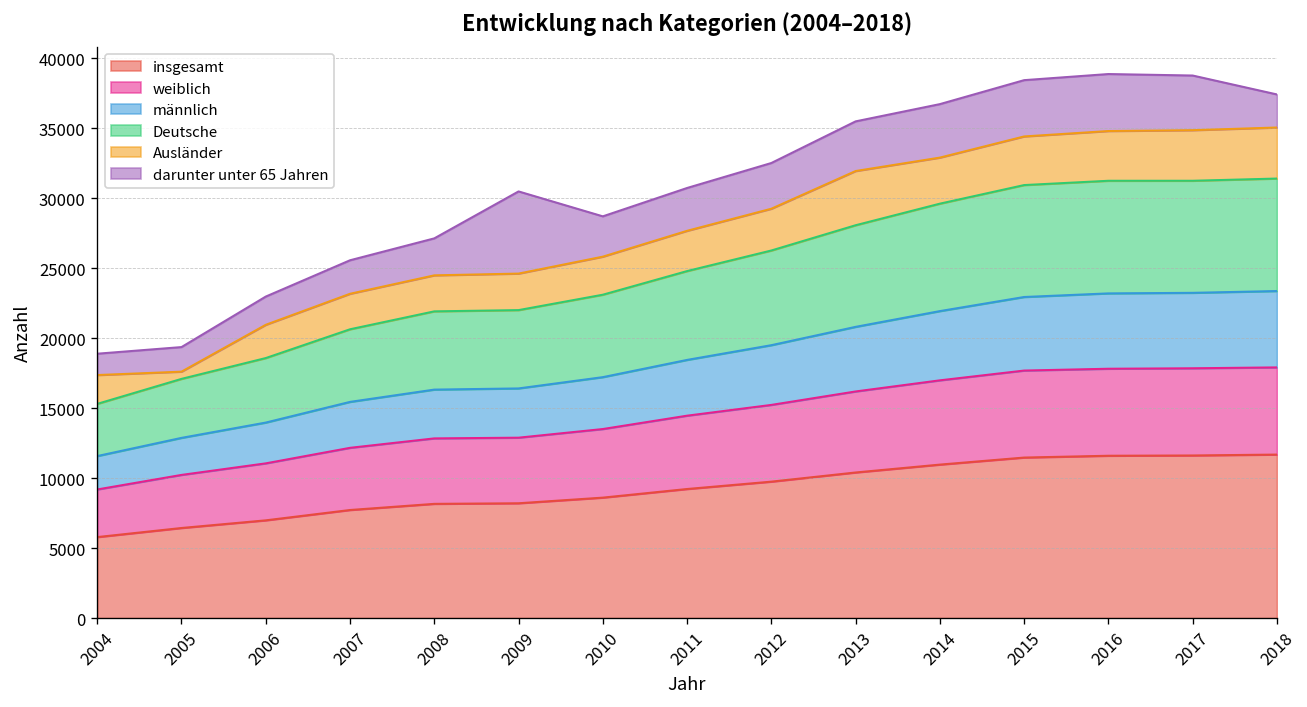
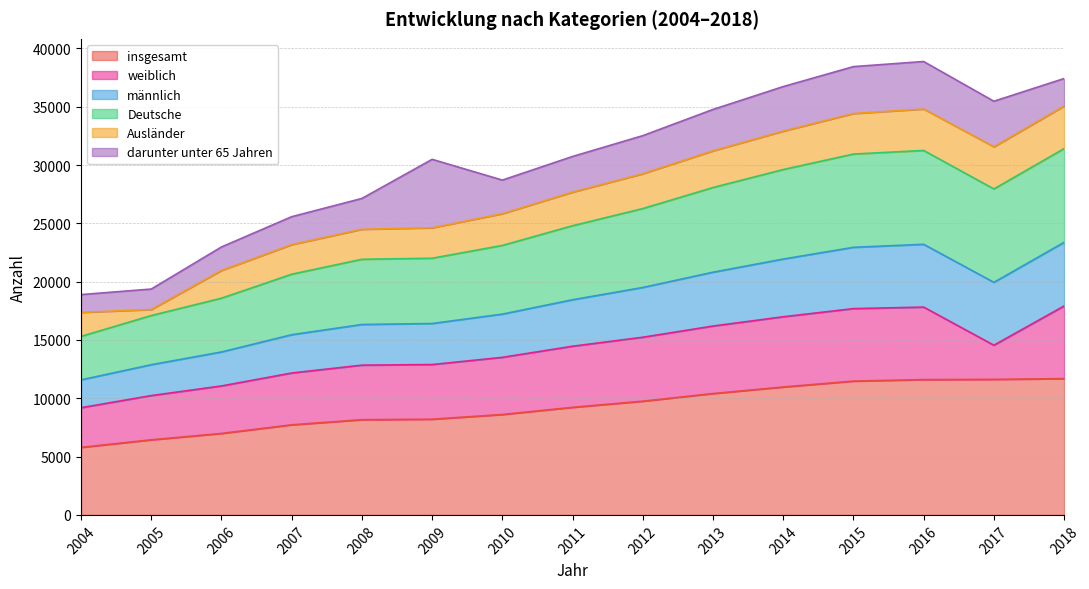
  {
    "insgesamt": {
      "2004": 5800,
      "2005": 6400,
      "2006": 7000,
      "2007": 7700,
      "2008": 8200,
      "2009": 8200,
      "2010": 8600,
      "2011": 9200,
      "2012": 9800,
      "2013": 10400,
      "2014": 11000,
      "2015": 11500,
      "2016": 11600,
      "2017": 11600,
      "2018": 11700
    },
    "weiblich": {
      "2004": 3400,
      "2005": 3800,
      "2006": 4100,
      "2007": 4400,
      "2008": 4700,
      "2009": 4700,
      "2010": 4900,
      "2011": 5200,
      "2012": 5500,
      "2013": 5800,
      "2014": 6000,
      "2015": 6200,
      "2016": 6200,
-     "2017": 6200,
+     "2017": 2900,
      "2018": 6200
    },
    "männlich": {
      "2004": 2400,
      "2005": 2600,
      "2006": 2900,
      "2007": 3300,
      "2008": 3500,
      "2009": 3500,
      "2010": 3700,
      "2011": 4000,
      "2012": 4300,
      "2013": 4600,
      "2014": 4900,
      "2015": 5300,
      "2016": 5400,
      "2017": 5400,
      "2018": 5500
    },
    "Deutsche": {
      "2004": 3700,
      "2005": 4200,
      "2006": 4600,
      "2007": 5200,
      "2008": 5600,
      "2009": 5600,
      "2010": 5900,
      "2011": 6300,
      "2012": 6800,
      "2013": 7300,
      "2014": 7700,
      "2015": 8000,
      "2016": 8000,
      "2017": 8000,
      "2018": 8000
    },
    "Ausländer": {
      "2004": 2100,
      "2005": 500,
      "2006": 2400,
      "2007": 2500,
      "2008": 2600,
      "2009": 2600,
      "2010": 2700,
      "2011": 2900,
      "2012": 3000,
-     "2013": 3900,
+     "2013": 3100,
      "2014": 3300,
      "2015": 3500,
      "2016": 3600,
      "2017": 3600,
      "2018": 3600
    },
    "darunter unter 65 Jahren": {
      "2004": 1500,
      "2005": 1800,
      "2006": 2000,
      "2007": 2400,
      "2008": 2600,
      "2009": 5900,
      "2010": 2900,
      "2011": 3100,
      "2012": 3300,
      "2013": 3500,
      "2014": 3800,
      "2015": 4000,
      "2016": 4100,
      "2017": 3900,
      "2018": 2400
    }
  }
